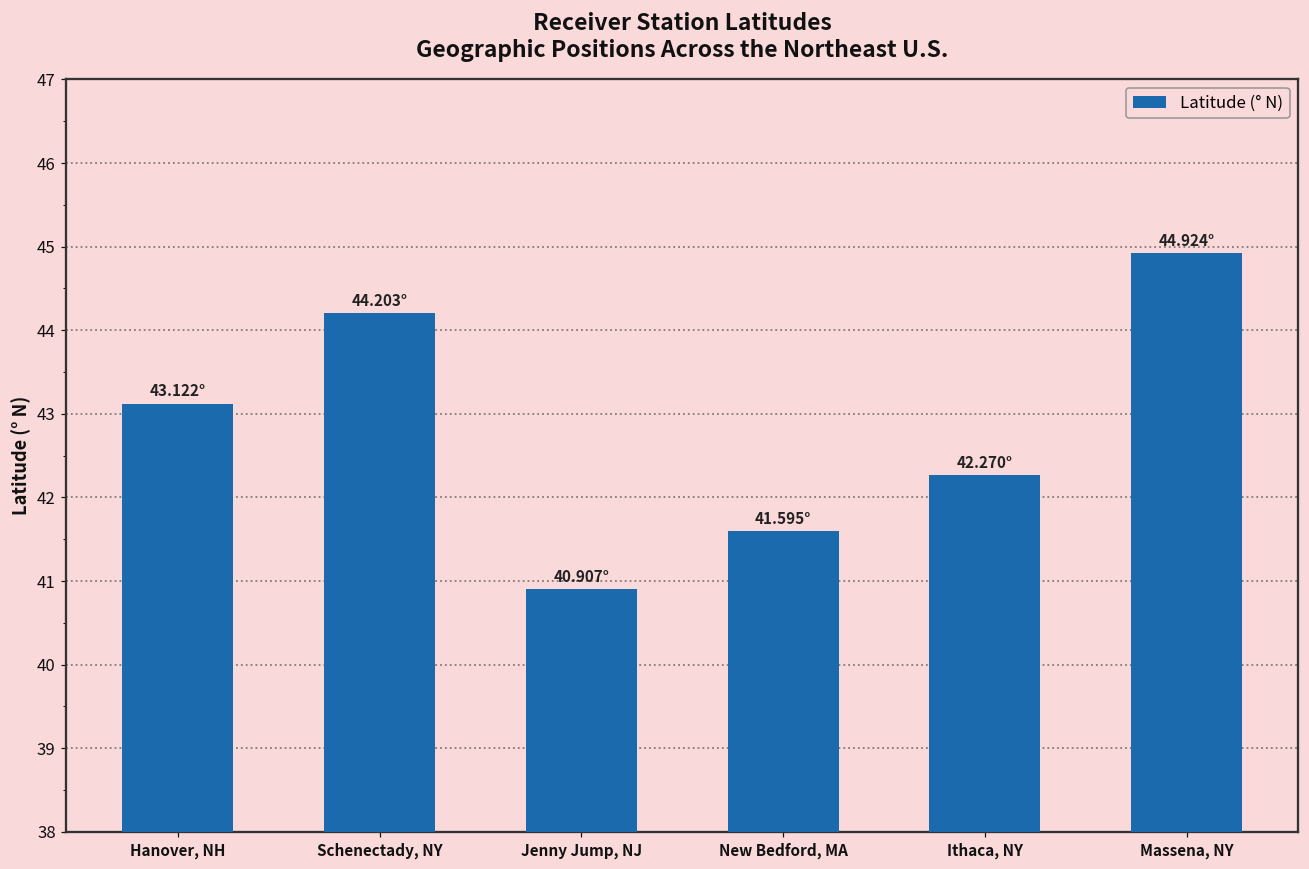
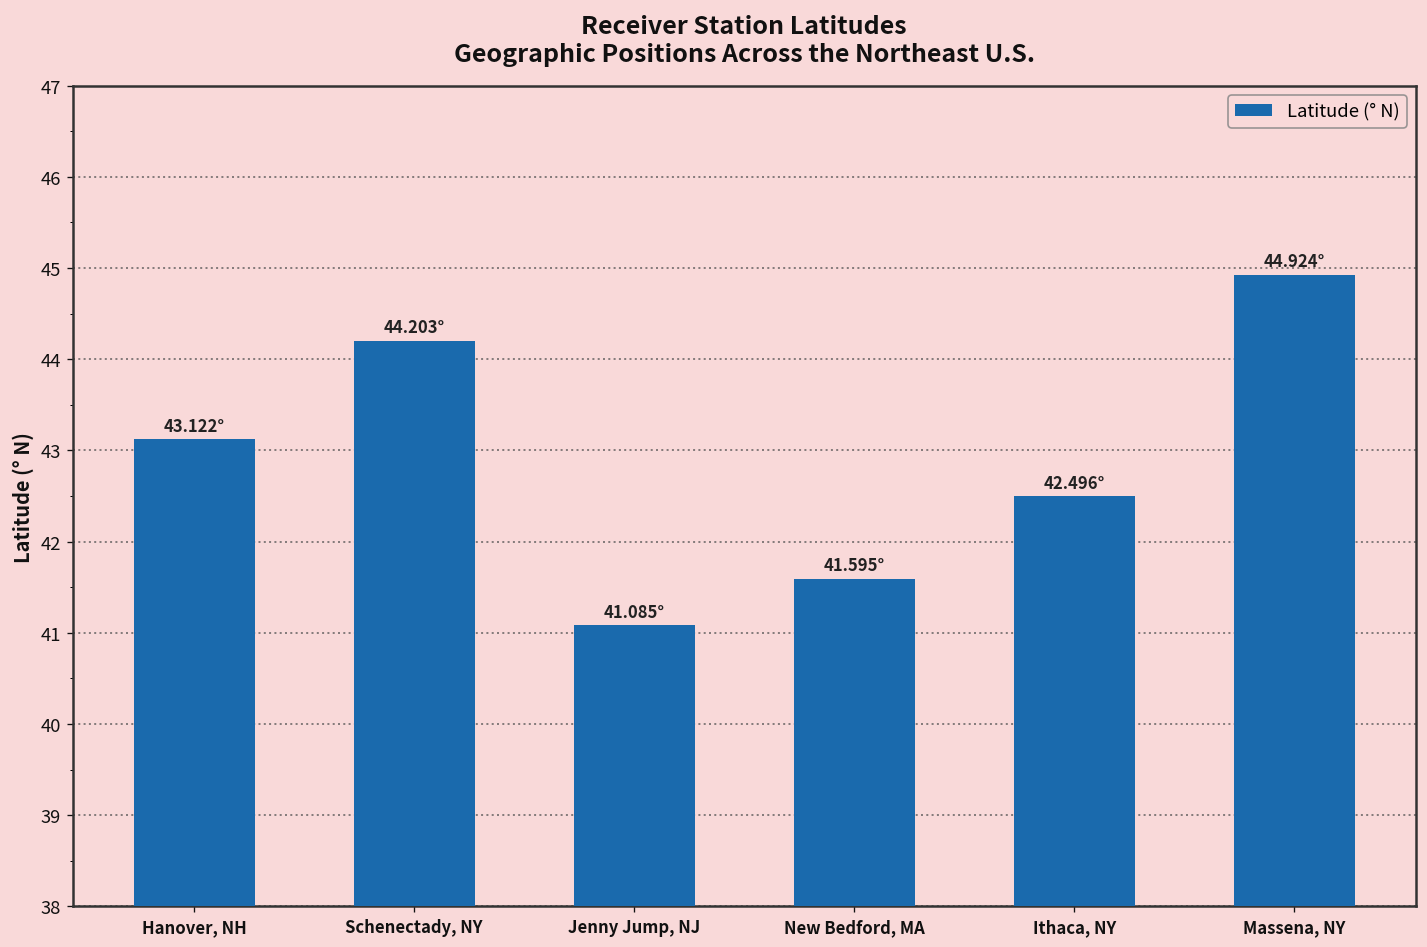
  {
    "Hanover, NH": "43.122°",
    "Schenectady, NY": "44.203°",
-   "Jenny Jump, NJ": "40.907°",
+   "Jenny Jump, NJ": "41.085°",
    "New Bedford, MA": "41.595°",
-   "Ithaca, NY": "42.270°",
+   "Ithaca, NY": "42.496°",
    "Massena, NY": "44.924°"
  }
